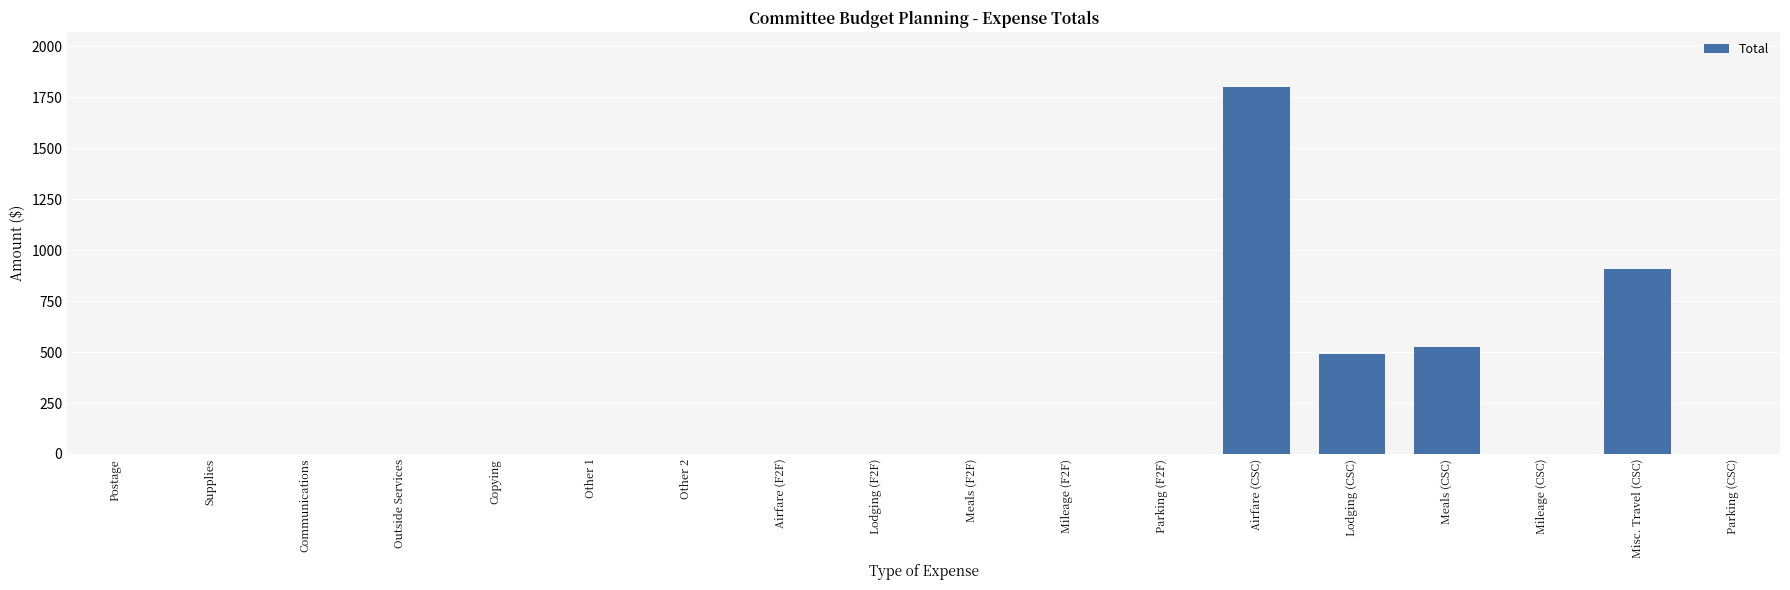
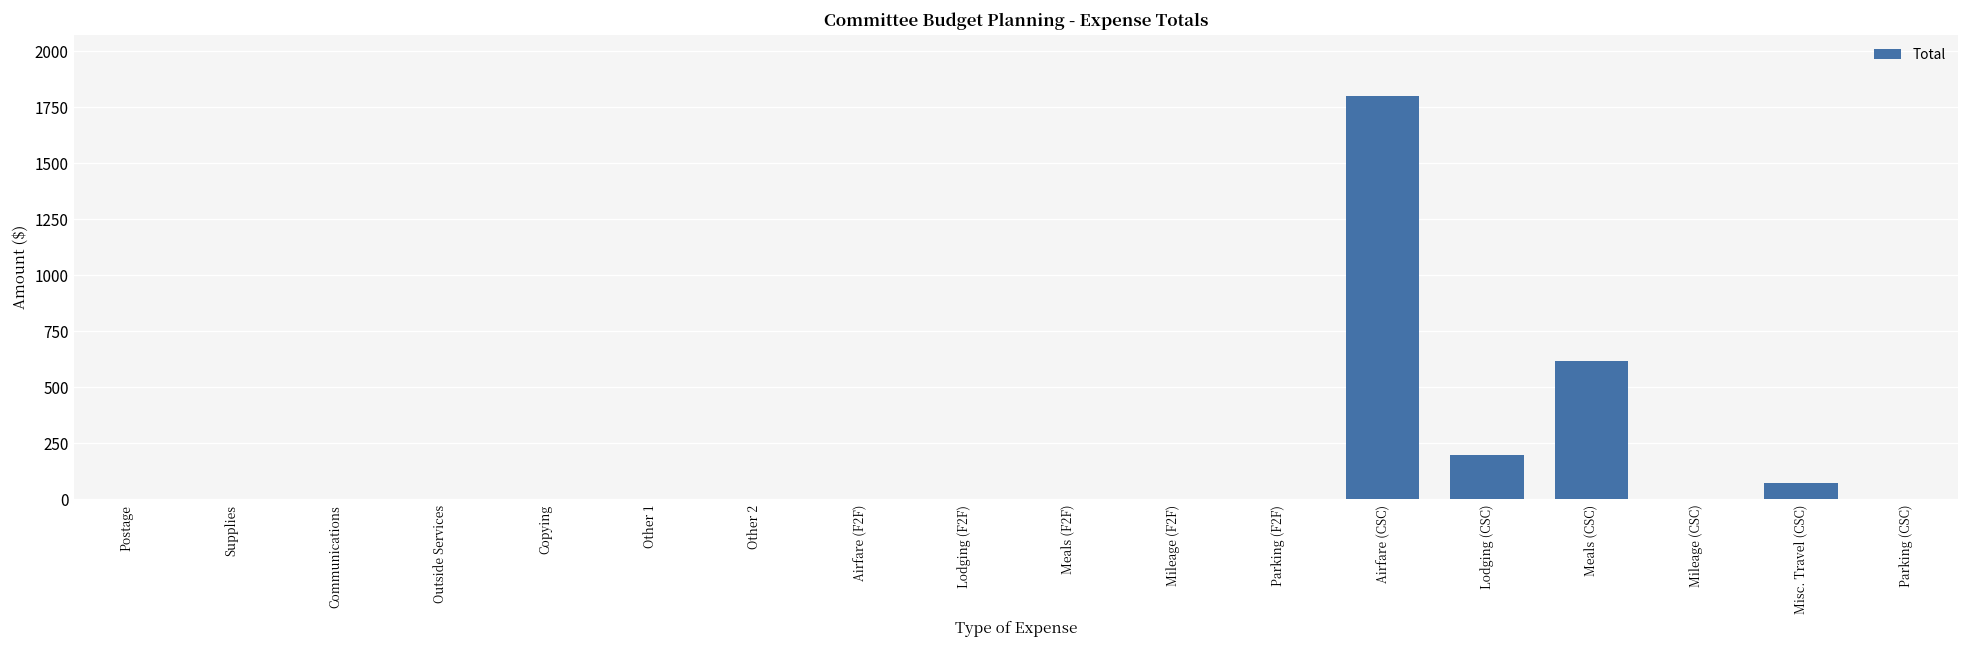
  {
    "Postage": 0,
    "Supplies": 0,
    "Communications": 0,
    "Outside Services": 0,
    "Copying": 0,
    "Other 1": 0,
    "Other 2": 0,
    "Airfare (F2F)": 0,
    "Lodging (F2F)": 0,
    "Meals (F2F)": 0,
    "Mileage (F2F)": 0,
    "Parking (F2F)": 0,
    "Airfare (CSC)": 1800,
-   "Lodging (CSC)": 490,
-   "Meals (CSC)": 530,
+   "Lodging (CSC)": 200,
+   "Meals (CSC)": 620,
    "Mileage (CSC)": 0,
-   "Misc. Travel (CSC)": 910,
+   "Misc. Travel (CSC)": 80,
    "Parking (CSC)": 0
  }
